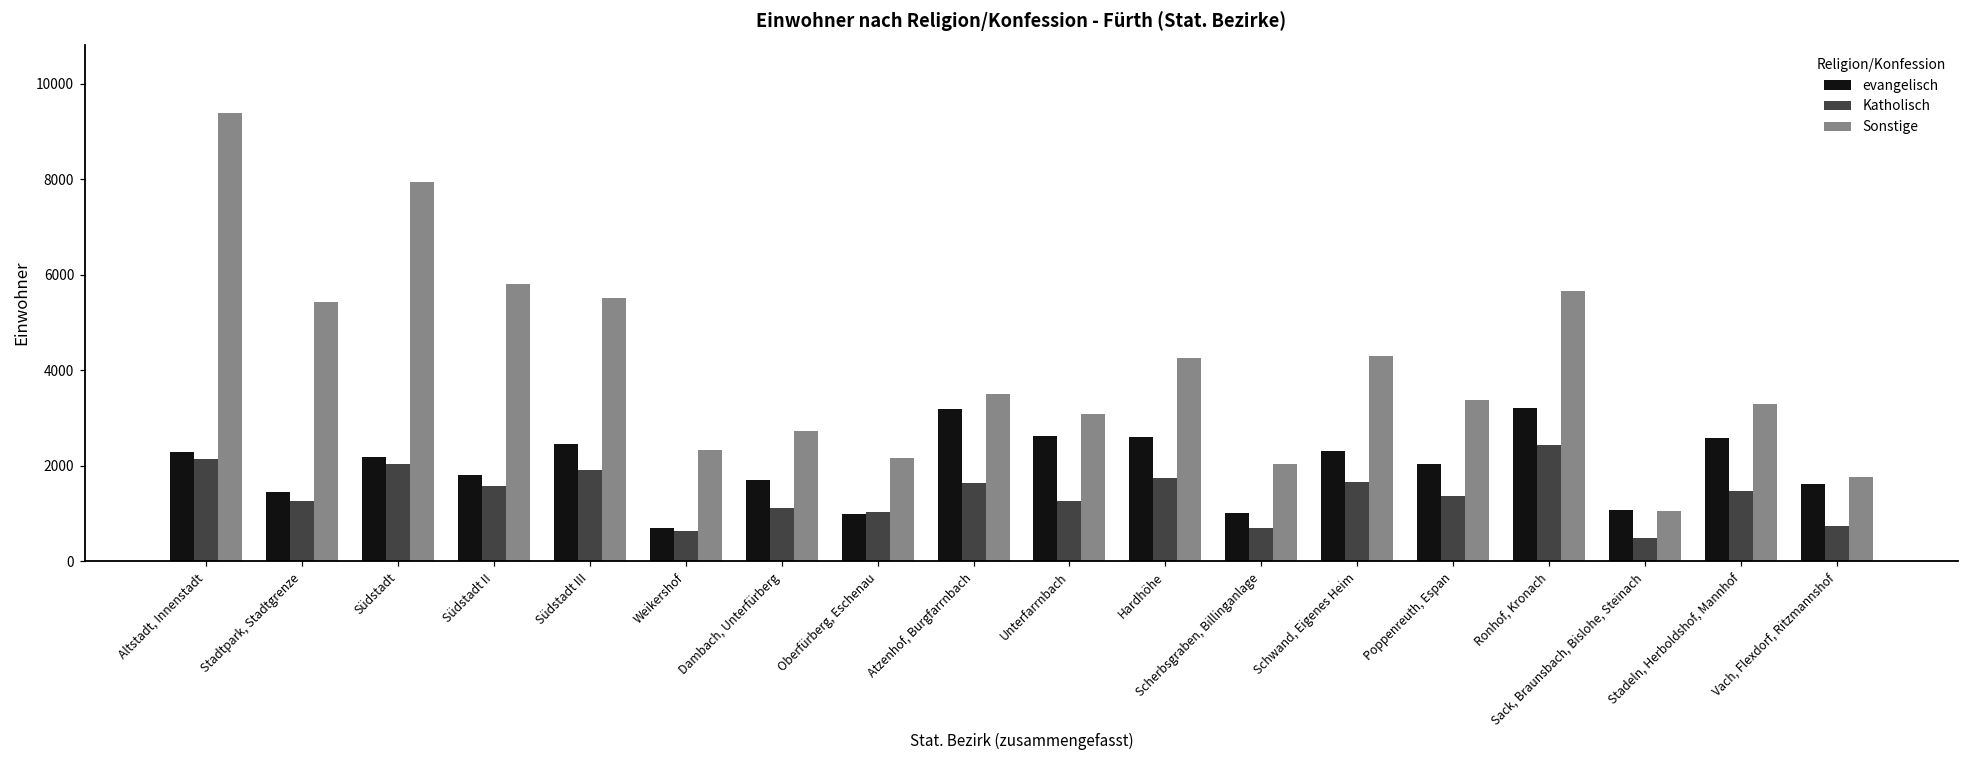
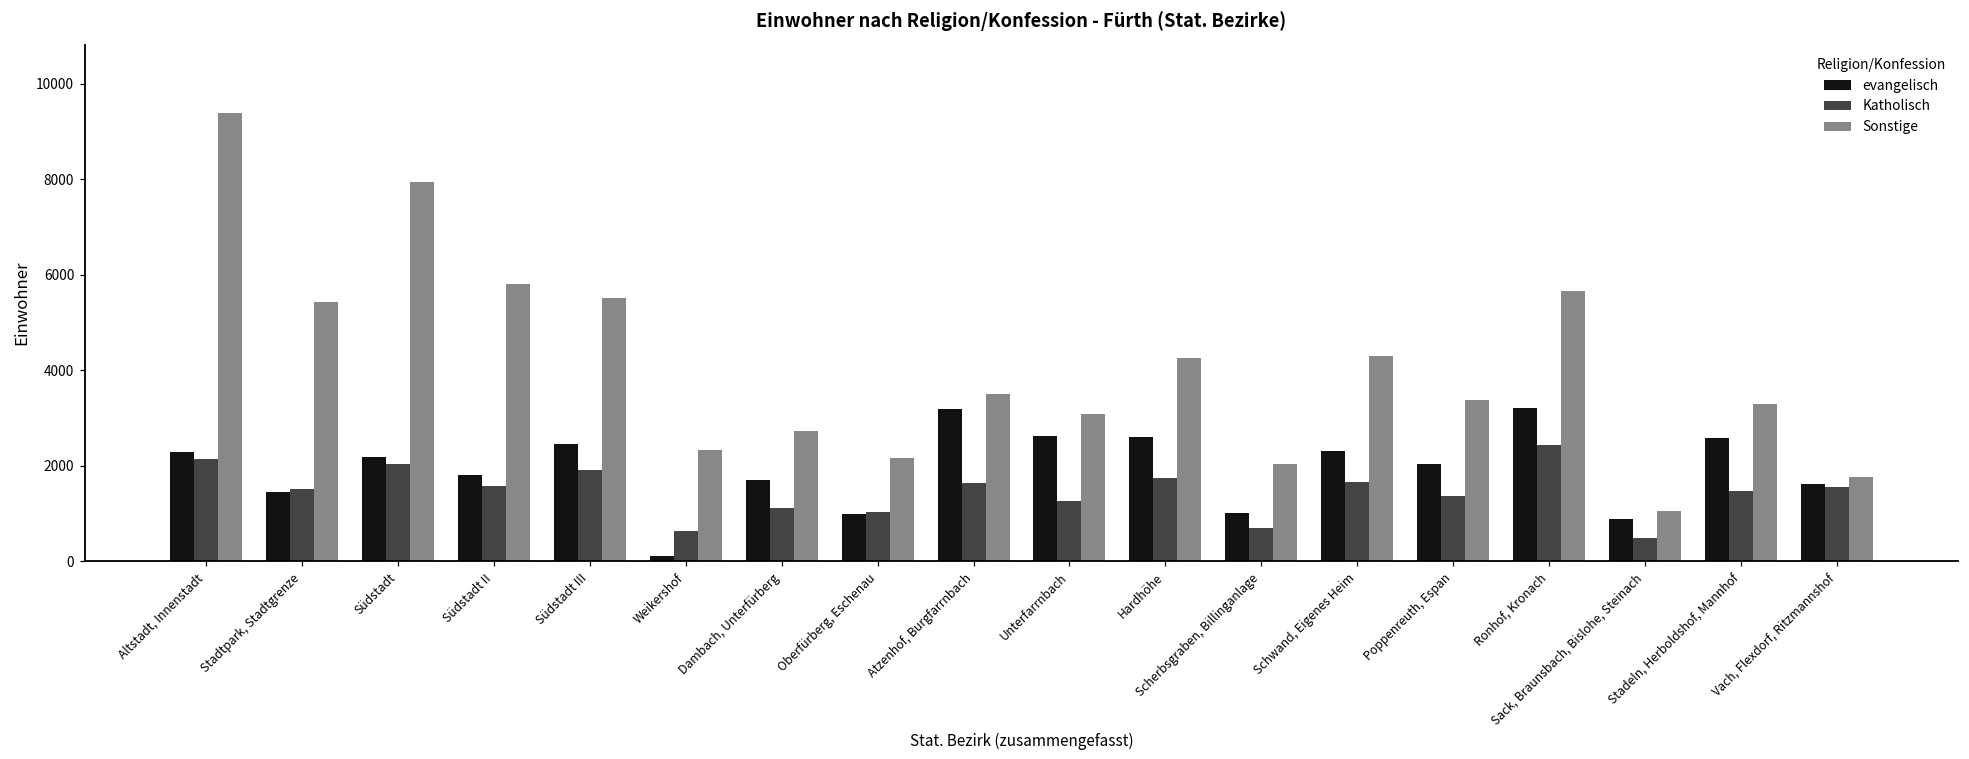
  {
    "evangelisch": {
      "Altstadt, Innenstadt": 2300,
      "Stadtpark, Stadtgrenze": 1500,
      "Südstadt": 2200,
      "Südstadt II": 1800,
      "Südstadt III": 2500,
-     "Weikershof": 700,
+     "Weikershof": 100,
      "Dambach, Unterfürberg": 1700,
      "Oberfürberg, Eschenau": 1000,
      "Atzenhof, Burgfarrnbach": 3200,
      "Unterfarrnbach": 2600,
      "Hardhöhe": 2600,
      "Scherbsgraben, Billinganlage": 1000,
      "Schwand, Eigenes Heim": 2300,
      "Poppenreuth, Espan": 2000,
      "Ronhof, Kronach": 3200,
-     "Sack, Braunsbach, Bislohe, Steinach": 1100,
+     "Sack, Braunsbach, Bislohe, Steinach": 900,
      "Stadeln, Herboldshof, Mannhof": 2600,
      "Vach, Flexdorf, Ritzmannshof": 1600
    },
    "Katholisch": {
      "Altstadt, Innenstadt": 2100,
-     "Stadtpark, Stadtgrenze": 1300,
+     "Stadtpark, Stadtgrenze": 1500,
      "Südstadt": 2000,
      "Südstadt II": 1600,
      "Südstadt III": 1900,
      "Weikershof": 600,
      "Dambach, Unterfürberg": 1100,
      "Oberfürberg, Eschenau": 1000,
      "Atzenhof, Burgfarrnbach": 1600,
      "Unterfarrnbach": 1300,
      "Hardhöhe": 1700,
      "Scherbsgraben, Billinganlage": 700,
      "Schwand, Eigenes Heim": 1600,
      "Poppenreuth, Espan": 1400,
      "Ronhof, Kronach": 2400,
      "Sack, Braunsbach, Bislohe, Steinach": 500,
      "Stadeln, Herboldshof, Mannhof": 1500,
-     "Vach, Flexdorf, Ritzmannshof": 700
+     "Vach, Flexdorf, Ritzmannshof": 1500
    },
    "Sonstige": {
      "Altstadt, Innenstadt": 9400,
      "Stadtpark, Stadtgrenze": 5400,
      "Südstadt": 7900,
      "Südstadt II": 5800,
      "Südstadt III": 5500,
      "Weikershof": 2300,
      "Dambach, Unterfürberg": 2700,
      "Oberfürberg, Eschenau": 2200,
      "Atzenhof, Burgfarrnbach": 3500,
      "Unterfarrnbach": 3100,
      "Hardhöhe": 4300,
      "Scherbsgraben, Billinganlage": 2000,
      "Schwand, Eigenes Heim": 4300,
      "Poppenreuth, Espan": 3400,
      "Ronhof, Kronach": 5700,
      "Sack, Braunsbach, Bislohe, Steinach": 1100,
      "Stadeln, Herboldshof, Mannhof": 3300,
      "Vach, Flexdorf, Ritzmannshof": 1800
    }
  }
